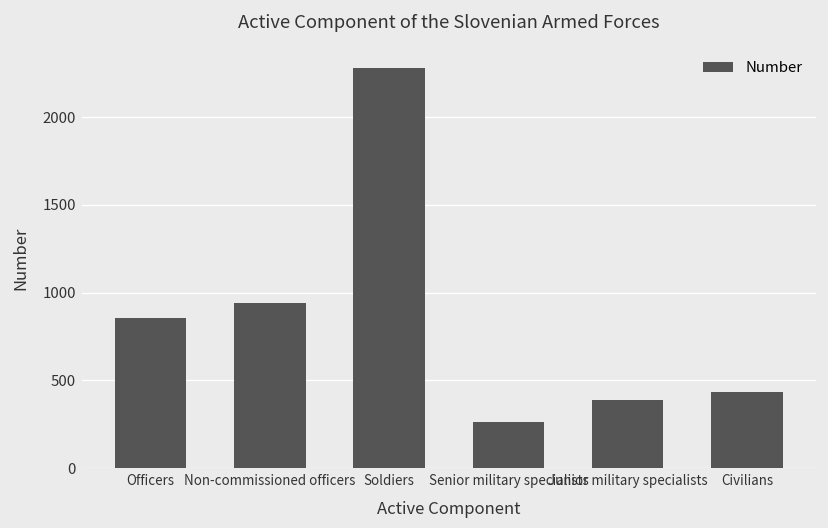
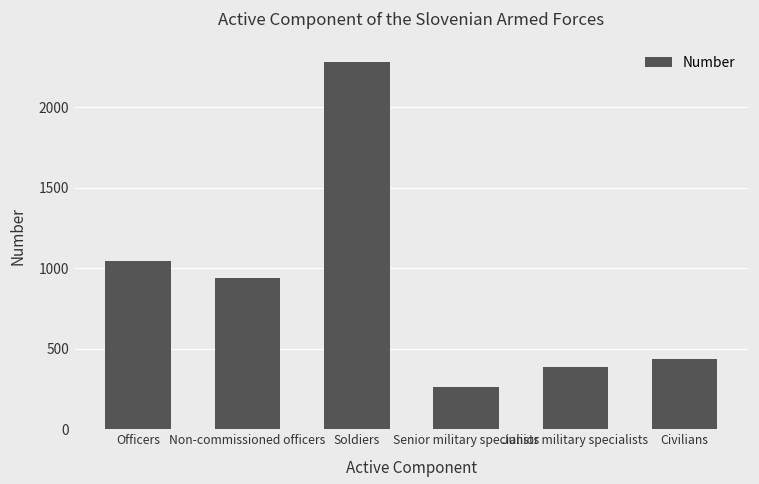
  {
-   "Officers": 860,
+   "Officers": 1050,
    "Non-commissioned officers": 940,
    "Soldiers": 2280,
    "Civilians": 440
  }
